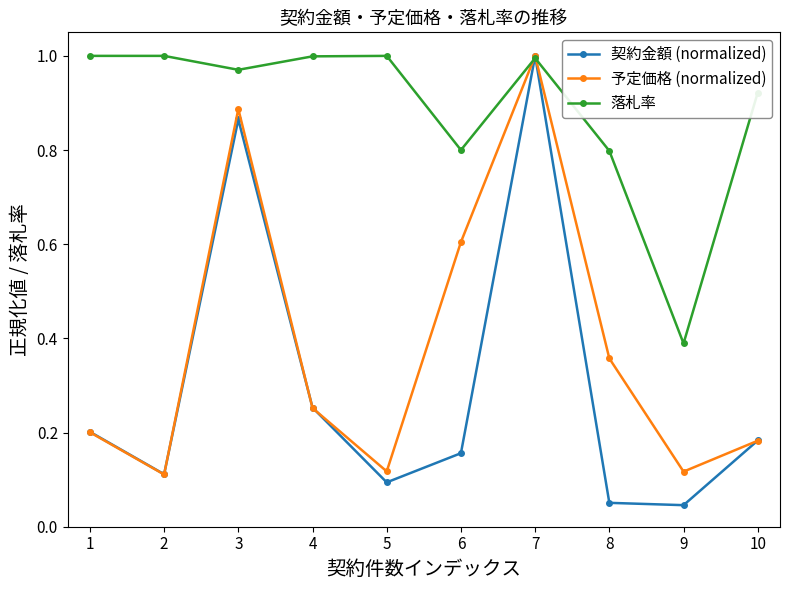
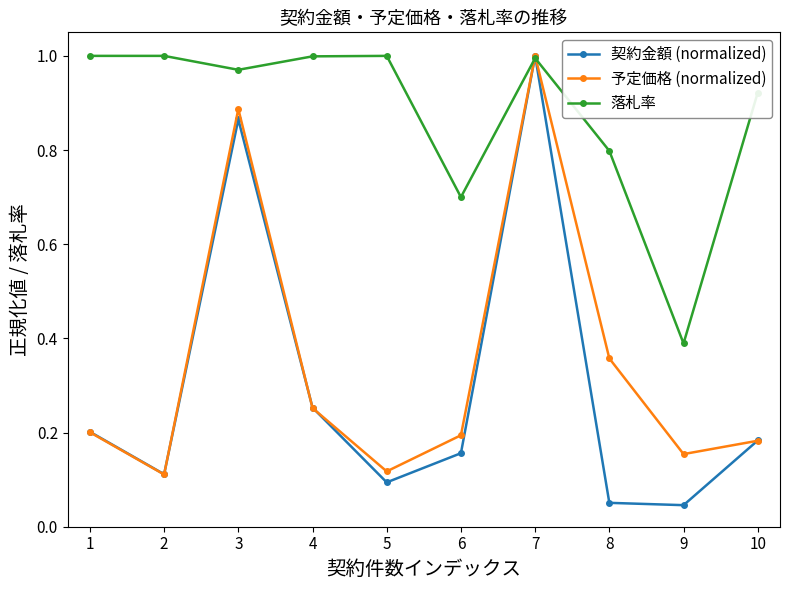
  {
    "契約金額 (normalized)": {
      "3": 0.87,
      "5": 0.09,
      "6": 0.16,
      "8": 0.05,
      "9": 0.05
    },
    "予定価格 (normalized)": {
      "3": 0.89,
      "5": 0.12,
-     "6": 0.60,
+     "6": 0.19,
      "8": 0.36,
-     "9": 0.12
+     "9": 0.15
    },
    "落札率": {
      "1": 1.0,
      "2": 1.0,
      "3": 0.97,
      "4": 1.0,
      "5": 1.0,
-     "6": 0.8,
+     "6": 0.7,
      "8": 0.8,
      "9": 0.39
    }
  }
